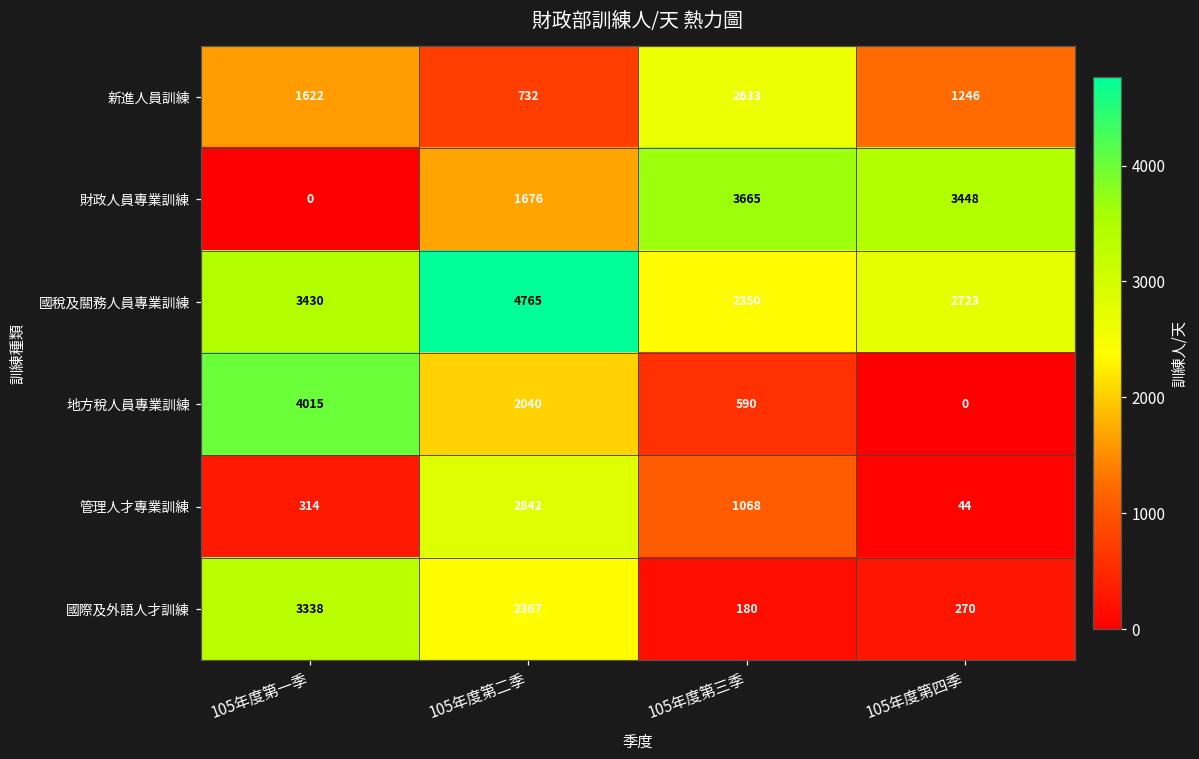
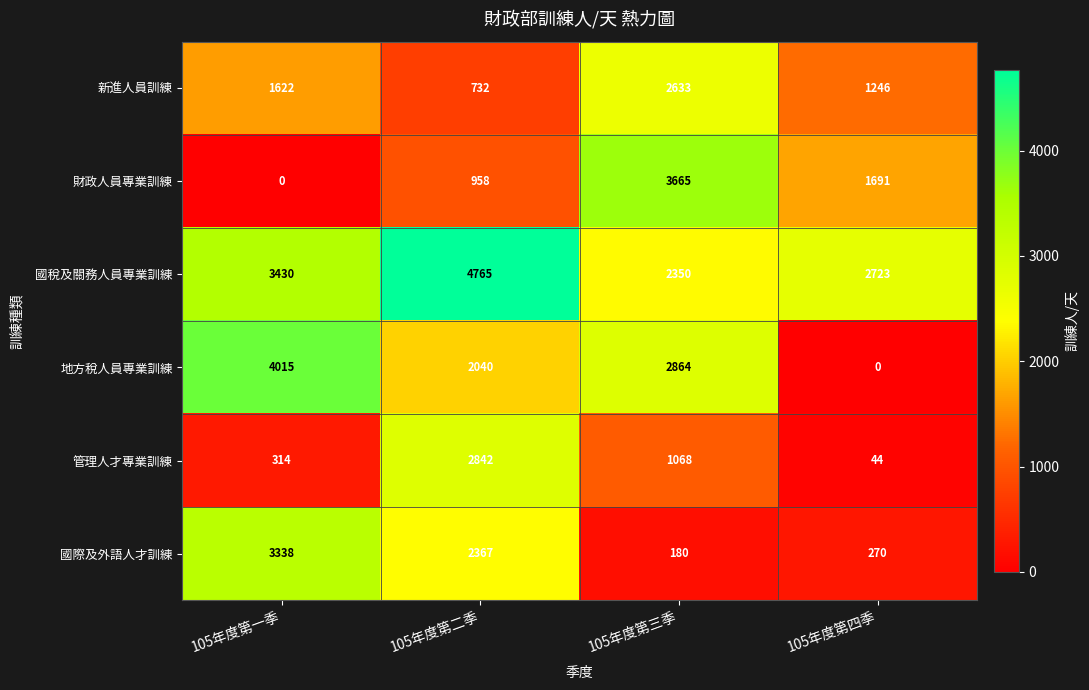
  {
    "新進人員訓練": {
      "105年度第一季": 1622,
      "105年度第二季": 732,
      "105年度第三季": 2633,
      "105年度第四季": 1246
    },
    "財政人員專業訓練": {
      "105年度第一季": 0,
-     "105年度第二季": 1676,
+     "105年度第二季": 958,
      "105年度第三季": 3665,
-     "105年度第四季": 3448
+     "105年度第四季": 1691
    },
    "國稅及關務人員專業訓練": {
      "105年度第一季": 3430,
      "105年度第二季": 4765,
      "105年度第三季": 2350,
      "105年度第四季": 2723
    },
    "地方稅人員專業訓練": {
      "105年度第一季": 4015,
      "105年度第二季": 2040,
-     "105年度第三季": 590,
+     "105年度第三季": 2864,
      "105年度第四季": 0
    },
    "管理人才專業訓練": {
      "105年度第一季": 314,
      "105年度第二季": 2842,
      "105年度第三季": 1068,
      "105年度第四季": 44
    },
    "國際及外語人才訓練": {
      "105年度第一季": 3338,
      "105年度第二季": 2367,
      "105年度第三季": 180,
      "105年度第四季": 270
    }
  }
